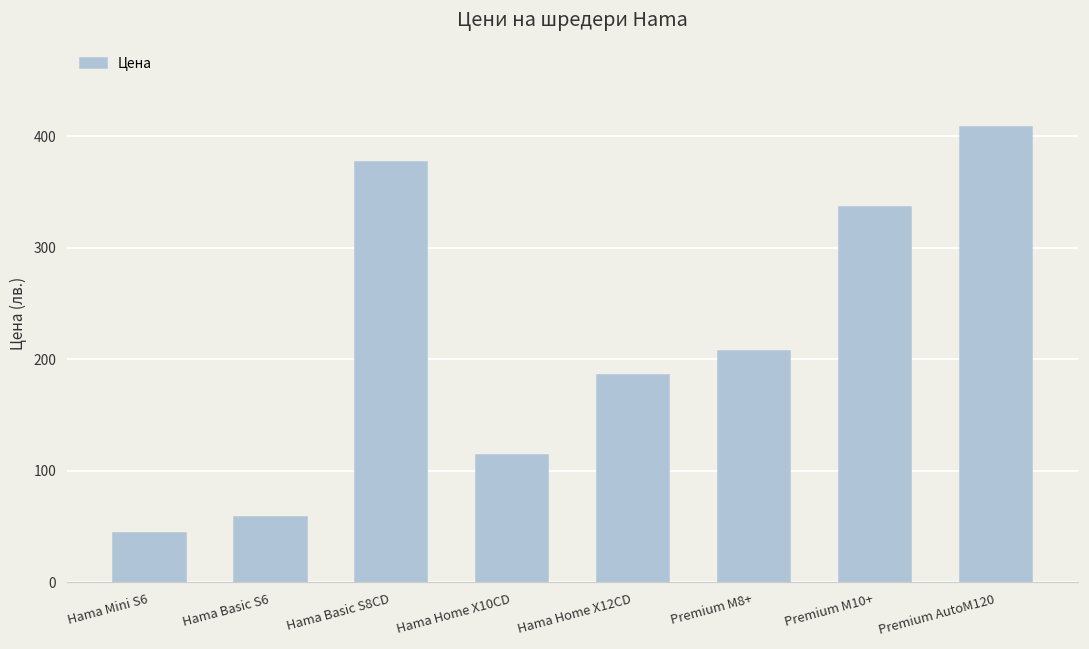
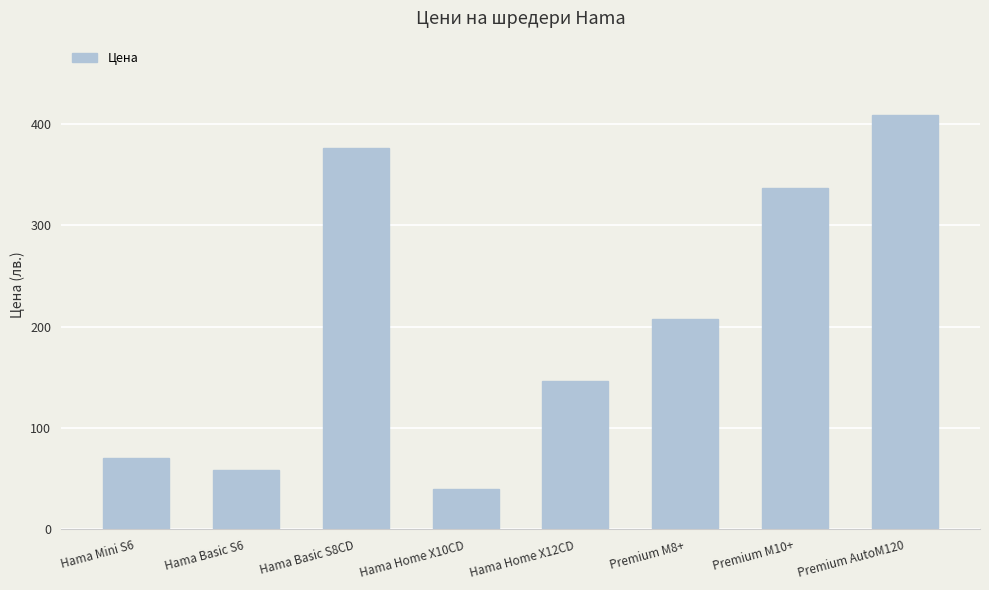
  {
-   "Hama Mini S6": 44,
+   "Hama Mini S6": 71,
    "Hama Basic S6": 59,
    "Hama Basic S8CD": 377,
-   "Hama Home X10CD": 114,
-   "Hama Home X12CD": 186,
+   "Hama Home X10CD": 39,
+   "Hama Home X12CD": 146,
    "Premium M8+": 207,
    "Premium M10+": 337,
    "Premium AutoM120": 408
  }
